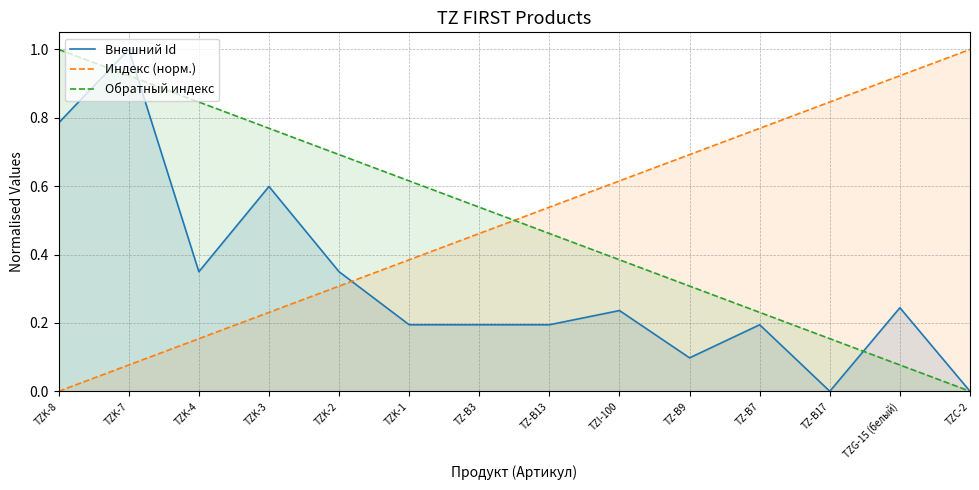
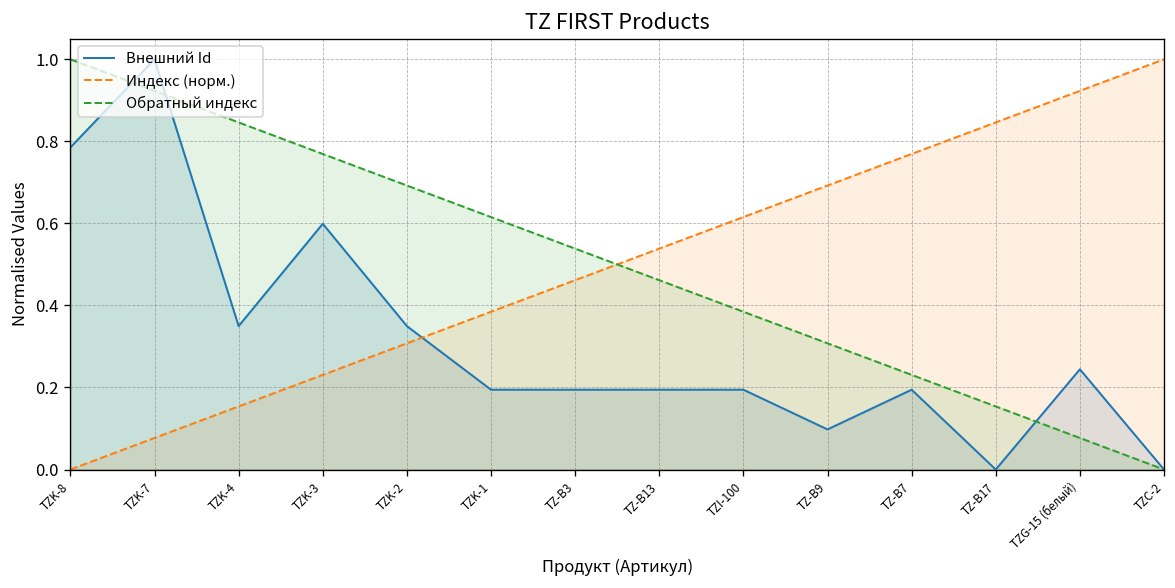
  {
    "Внешний Id": {
      "TZK-8": 0.79,
      "TZK-4": 0.35,
      "TZK-3": 0.60,
      "TZK-2": 0.35,
      "TZK-1": 0.19,
      "TZ-B3": 0.19,
      "TZ-B13": 0.19,
-     "TZI-100": 0.24,
+     "TZI-100": 0.19,
      "TZ-B9": 0.10,
      "TZ-B7": 0.19,
      "TZ-B17": 0.00,
      "TZG-15 (белый)": 0.24
    },
    "Индекс (норм.)": {
      "TZK-8": 0.00,
      "TZK-7": 0.08,
      "TZK-4": 0.15,
      "TZK-3": 0.23,
      "TZK-2": 0.31,
      "TZK-1": 0.38,
      "TZ-B3": 0.46,
      "TZ-B13": 0.54,
      "TZI-100": 0.62,
      "TZ-B9": 0.69,
      "TZ-B7": 0.77,
      "TZ-B17": 0.85,
      "TZG-15 (белый)": 0.92,
      "TZC-2": 1.00
    },
    "Обратный индекс": {
      "TZK-8": 1.00,
      "TZK-4": 0.85,
      "TZK-3": 0.77,
      "TZK-2": 0.69,
      "TZK-1": 0.62,
      "TZ-B3": 0.54,
      "TZ-B13": 0.46,
      "TZI-100": 0.38,
      "TZ-B9": 0.31,
      "TZ-B7": 0.23,
      "TZ-B17": 0.15,
      "TZG-15 (белый)": 0.08
    }
  }
